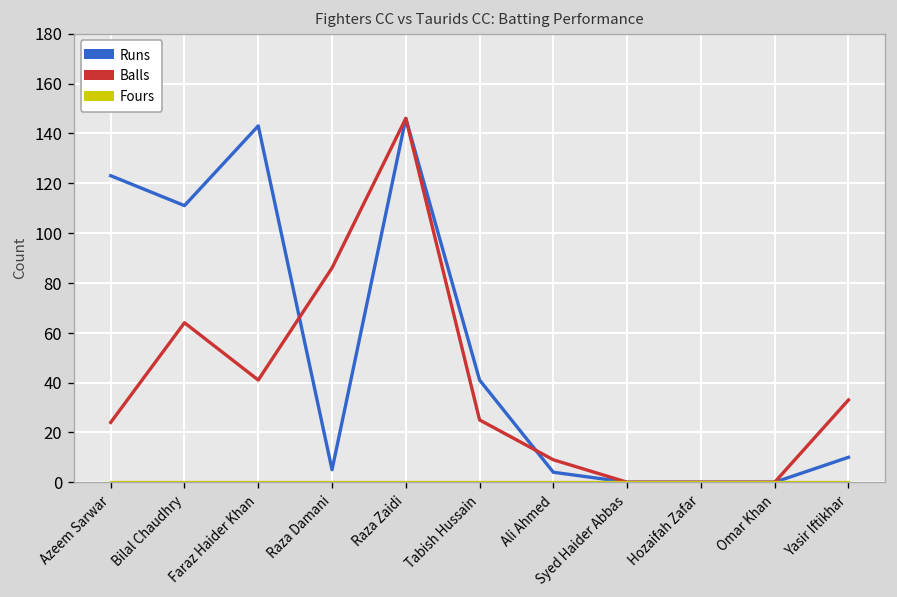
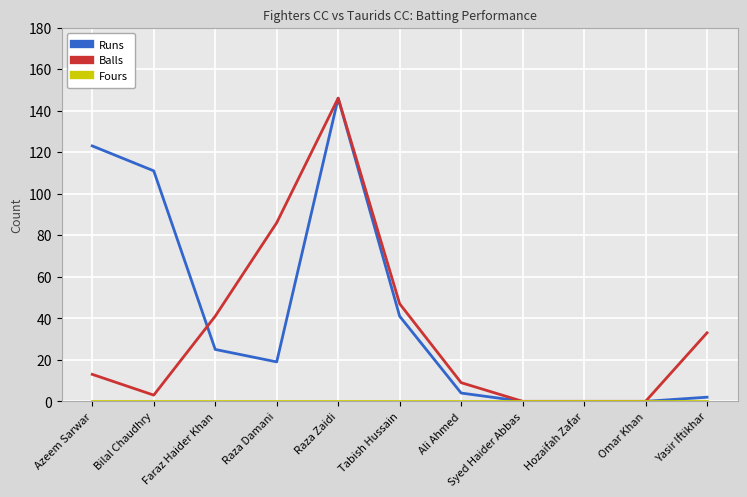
  {
    "Runs": {
      "Azeem Sarwar": 123,
      "Bilal Chaudhry": 111,
-     "Faraz Haider Khan": 143,
-     "Raza Damani": 5,
+     "Faraz Haider Khan": 25,
+     "Raza Damani": 19,
      "Tabish Hussain": 41,
      "Ali Ahmed": 4,
-     "Yasir Iftikhar": 10
+     "Yasir Iftikhar": 2
    },
    "Balls": {
-     "Azeem Sarwar": 24,
-     "Bilal Chaudhry": 64,
+     "Azeem Sarwar": 13,
+     "Bilal Chaudhry": 3,
      "Faraz Haider Khan": 41,
      "Raza Damani": 86,
-     "Tabish Hussain": 25,
+     "Tabish Hussain": 47,
      "Ali Ahmed": 9,
      "Yasir Iftikhar": 33
    },
    "Fours": {
      "Azeem Sarwar": 0,
      "Bilal Chaudhry": 0,
      "Faraz Haider Khan": 0,
      "Raza Damani": 0,
      "Raza Zaidi": 0,
      "Tabish Hussain": 0,
      "Ali Ahmed": 0,
      "Yasir Iftikhar": 0
    }
  }
